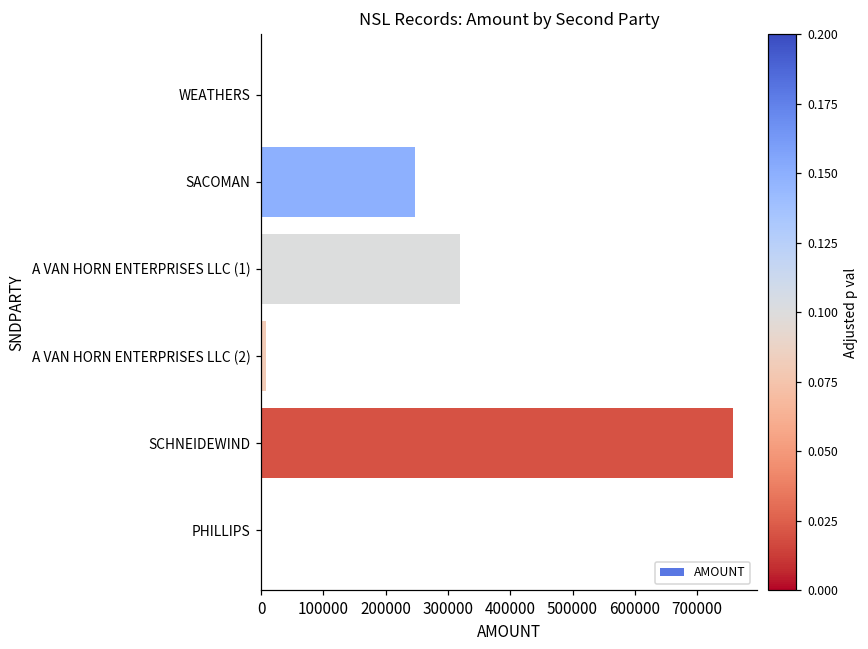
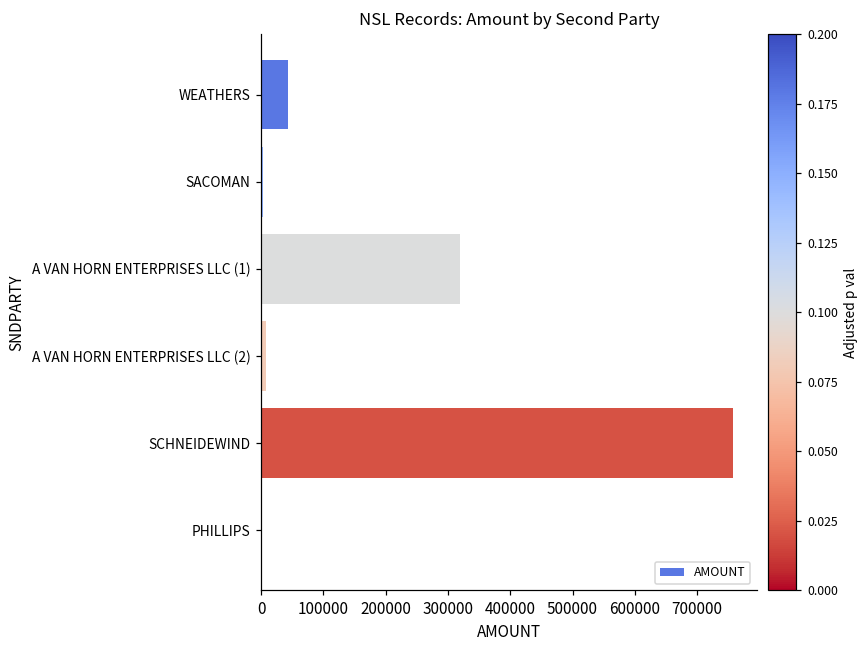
  {
-   "WEATHERS": 0,
-   "SACOMAN": 250000,
+   "WEATHERS": 40000,
+   "SACOMAN": 0,
    "A VAN HORN ENTERPRISES LLC (1)": 320000,
    "A VAN HORN ENTERPRISES LLC (2)": 10000,
    "SCHNEIDEWIND": 760000
  }
